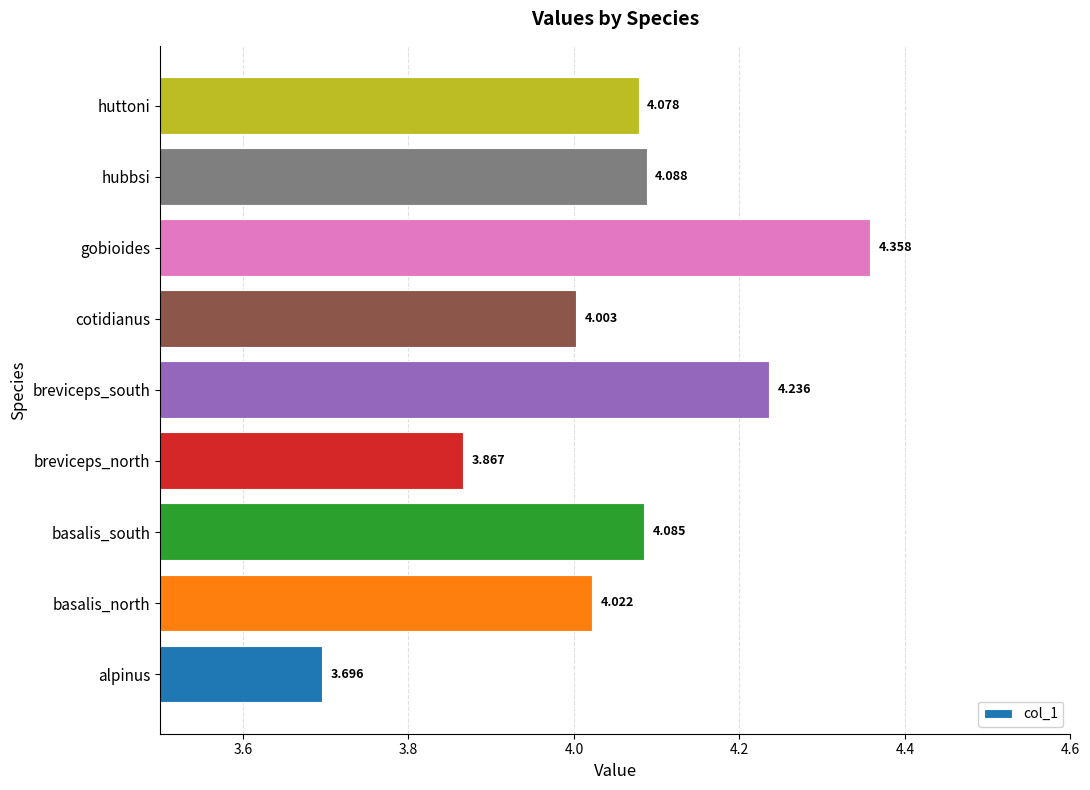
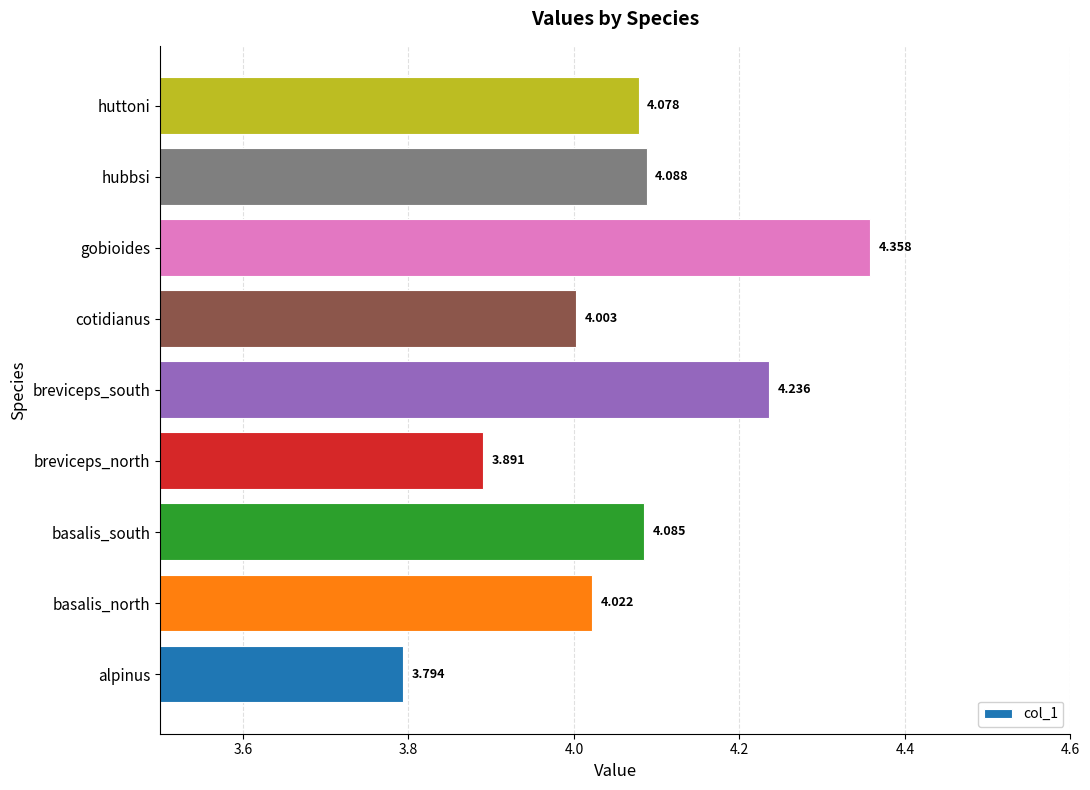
  {
    "huttoni": 4.078,
    "hubbsi": 4.088,
    "gobioides": 4.358,
    "cotidianus": 4.003,
    "breviceps_south": 4.236,
-   "breviceps_north": 3.867,
+   "breviceps_north": 3.891,
    "basalis_south": 4.085,
    "basalis_north": 4.022,
-   "alpinus": 3.696
+   "alpinus": 3.794
  }
